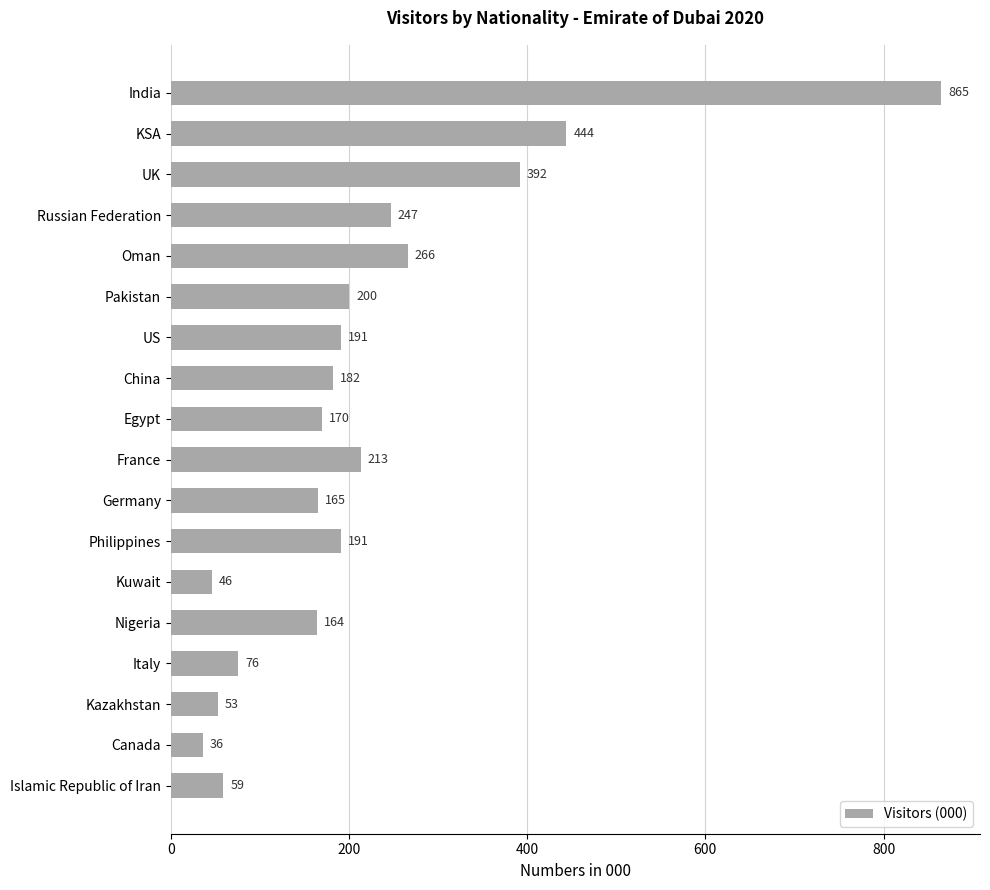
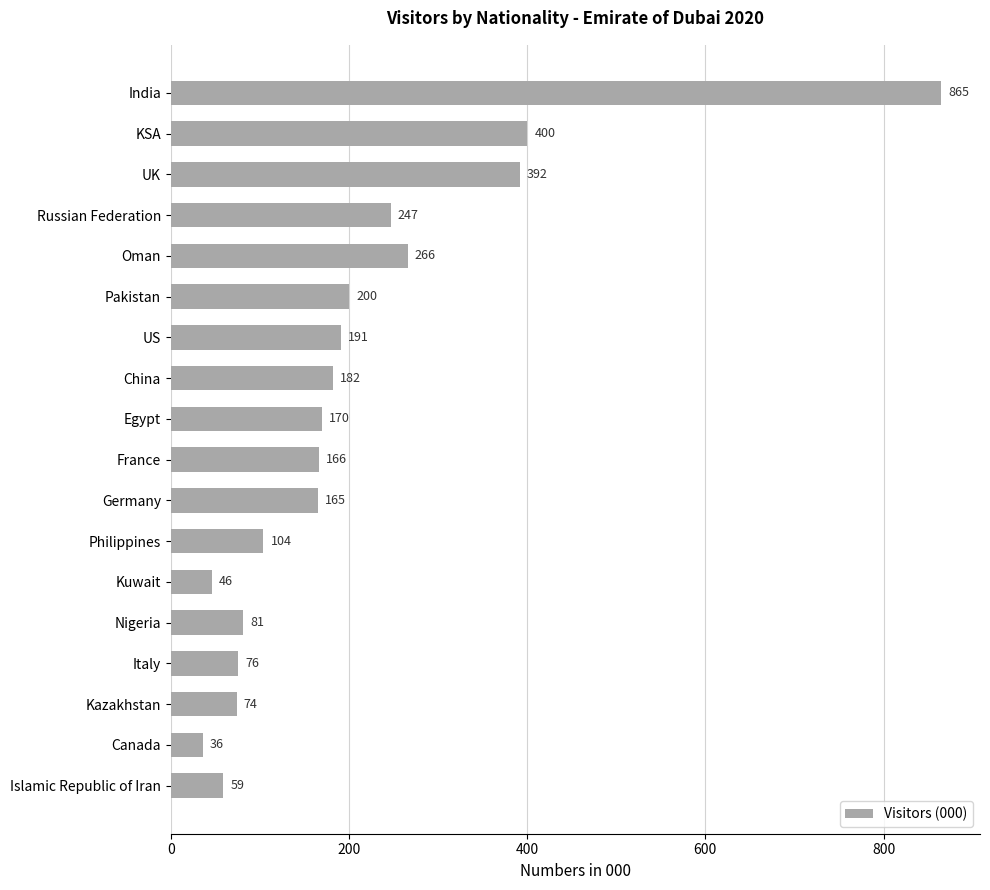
  {
    "India": 865,
-   "KSA": 444,
+   "KSA": 400,
    "UK": 392,
    "Russian Federation": 247,
    "Oman": 266,
    "Pakistan": 200,
    "US": 191,
    "China": 182,
    "Egypt": 170,
-   "France": 213,
+   "France": 166,
    "Germany": 165,
-   "Philippines": 191,
+   "Philippines": 104,
    "Kuwait": 46,
-   "Nigeria": 164,
+   "Nigeria": 81,
    "Italy": 76,
-   "Kazakhstan": 53,
+   "Kazakhstan": 74,
    "Canada": 36,
    "Islamic Republic of Iran": 59
  }
